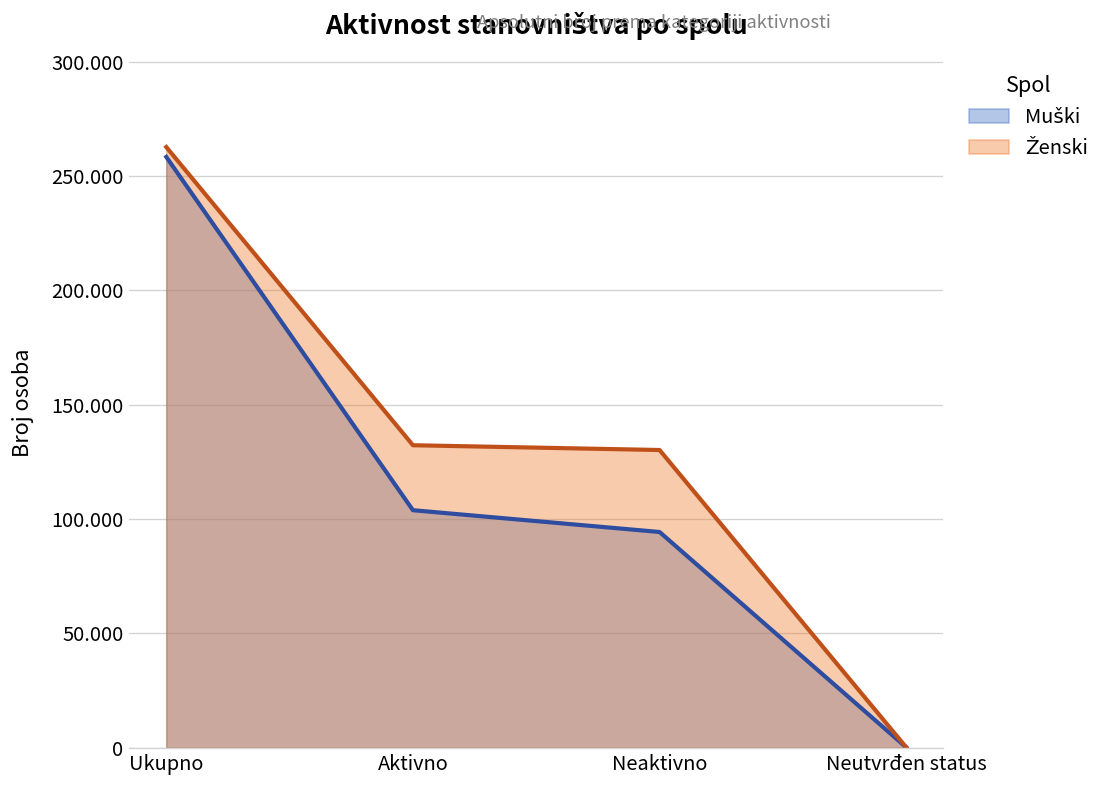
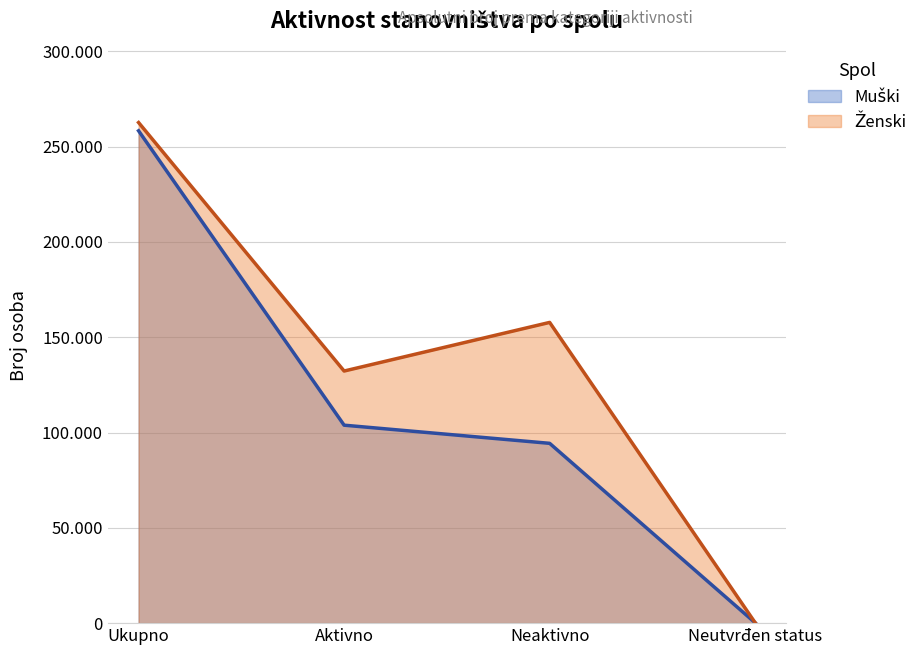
  {
    "Muški": {
      "Ukupno": 258,
      "Aktivno": 104,
      "Neaktivno": 94
    },
    "Ženski": {
      "Ukupno": 263,
      "Aktivno": 132,
-     "Neaktivno": 130
+     "Neaktivno": 158
    }
  }
